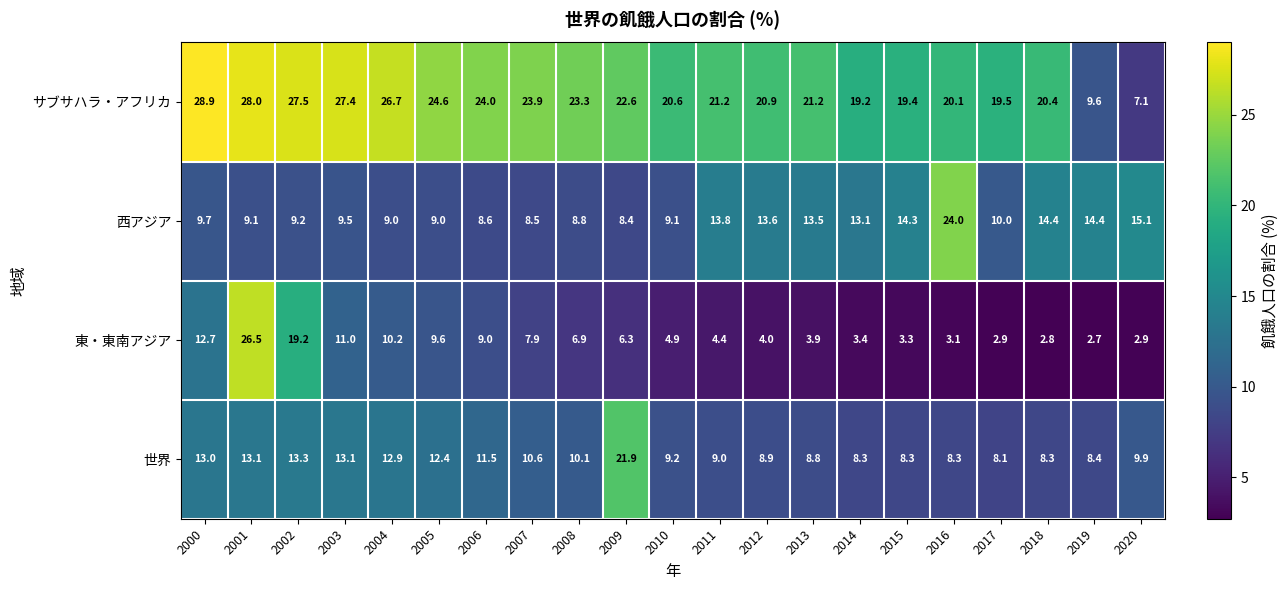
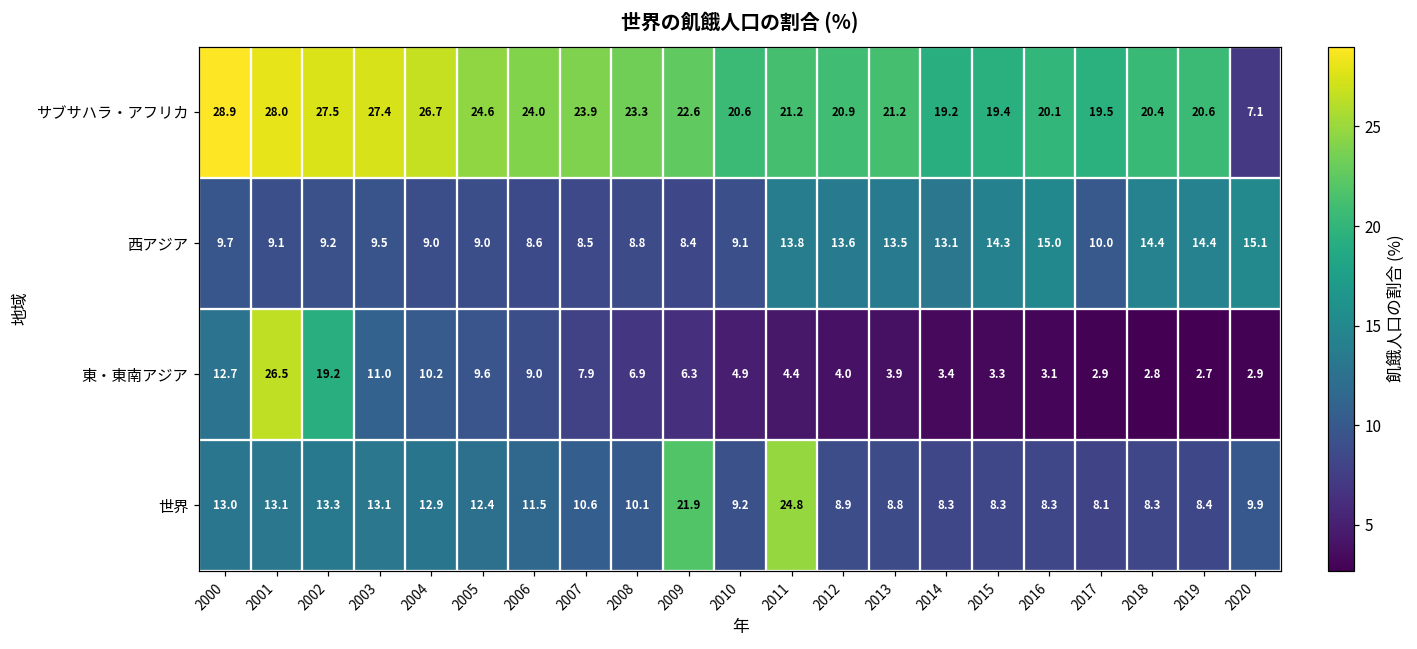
  {
    "サブサハラ・アフリカ": {
      "2000": 28.9,
      "2001": 28.0,
      "2002": 27.5,
      "2003": 27.4,
      "2004": 26.7,
      "2005": 24.6,
      "2006": 24.0,
      "2007": 23.9,
      "2008": 23.3,
      "2009": 22.6,
      "2010": 20.6,
      "2011": 21.2,
      "2012": 20.9,
      "2013": 21.2,
      "2014": 19.2,
      "2015": 19.4,
      "2016": 20.1,
      "2017": 19.5,
      "2018": 20.4,
-     "2019": 9.6,
+     "2019": 20.6,
      "2020": 7.1
    },
    "西アジア": {
      "2000": 9.7,
      "2001": 9.1,
      "2002": 9.2,
      "2003": 9.5,
      "2004": 9.0,
      "2005": 9.0,
      "2006": 8.6,
      "2007": 8.5,
      "2008": 8.8,
      "2009": 8.4,
      "2010": 9.1,
      "2011": 13.8,
      "2012": 13.6,
      "2013": 13.5,
      "2014": 13.1,
      "2015": 14.3,
-     "2016": 24.0,
+     "2016": 15.0,
      "2017": 10.0,
      "2018": 14.4,
      "2019": 14.4,
      "2020": 15.1
    },
    "東・東南アジア": {
      "2000": 12.7,
      "2001": 26.5,
      "2002": 19.2,
      "2003": 11.0,
      "2004": 10.2,
      "2005": 9.6,
      "2006": 9.0,
      "2007": 7.9,
      "2008": 6.9,
      "2009": 6.3,
      "2010": 4.9,
      "2011": 4.4,
      "2012": 4.0,
      "2013": 3.9,
      "2014": 3.4,
      "2015": 3.3,
      "2016": 3.1,
      "2017": 2.9,
      "2018": 2.8,
      "2019": 2.7,
      "2020": 2.9
    },
    "世界": {
      "2000": 13.0,
      "2001": 13.1,
      "2002": 13.3,
      "2003": 13.1,
      "2004": 12.9,
      "2005": 12.4,
      "2006": 11.5,
      "2007": 10.6,
      "2008": 10.1,
      "2009": 21.9,
      "2010": 9.2,
-     "2011": 9.0,
+     "2011": 24.8,
      "2012": 8.9,
      "2013": 8.8,
      "2014": 8.3,
      "2015": 8.3,
      "2016": 8.3,
      "2017": 8.1,
      "2018": 8.3,
      "2019": 8.4,
      "2020": 9.9
    }
  }
